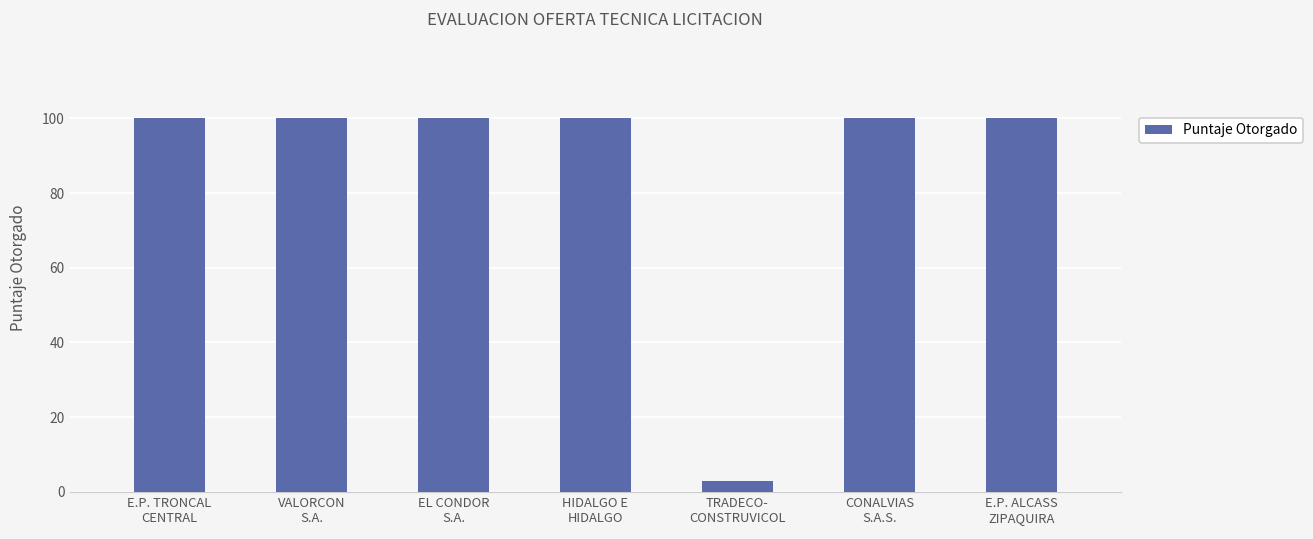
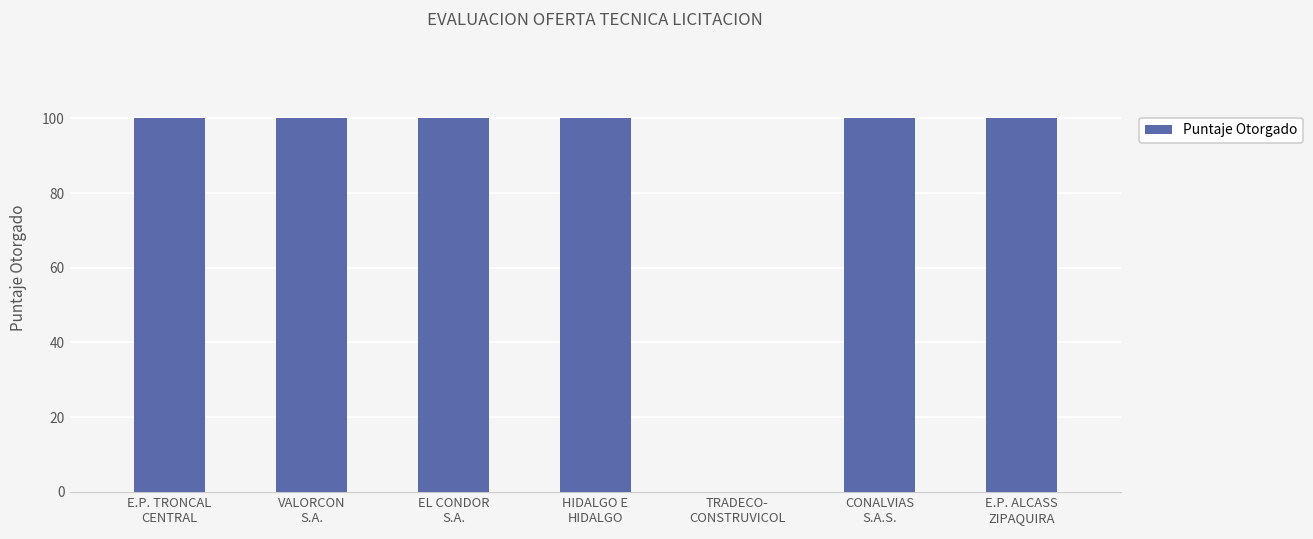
  {
    "E.P. TRONCAL CENTRAL": 100,
    "VALORCON S.A.": 100,
    "EL CONDOR S.A.": 100,
    "HIDALGO E HIDALGO": 100,
-   "TRADECO- CONSTRUVICOL": 3,
+   "TRADECO- CONSTRUVICOL": 0,
    "CONALVIAS S.A.S.": 100,
    "E.P. ALCASS ZIPAQUIRA": 100
  }
